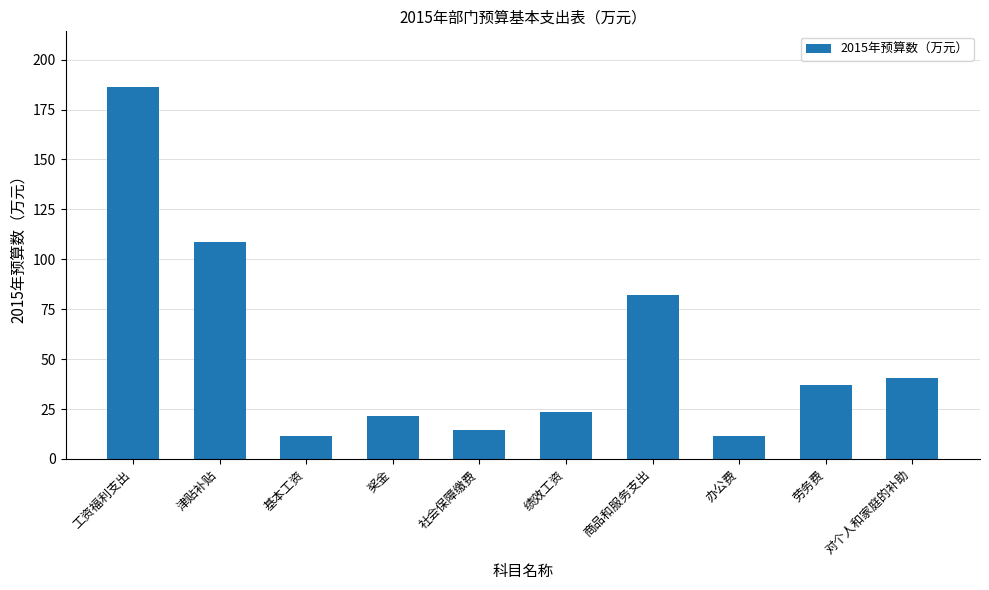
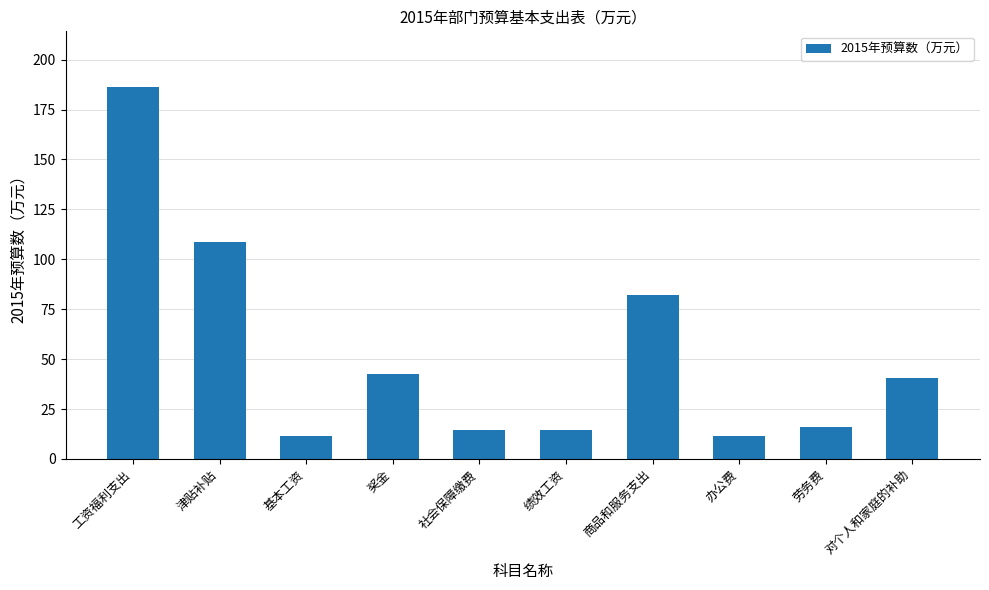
  {
    "工资福利支出": 186,
    "津贴补贴": 109,
    "基本工资": 11,
-   "奖金": 22,
+   "奖金": 43,
    "社会保障缴费": 14,
-   "绩效工资": 23,
+   "绩效工资": 14,
    "商品和服务支出": 82,
    "办公费": 12,
-   "劳务费": 37,
+   "劳务费": 16,
    "对个人和家庭的补助": 40
  }
